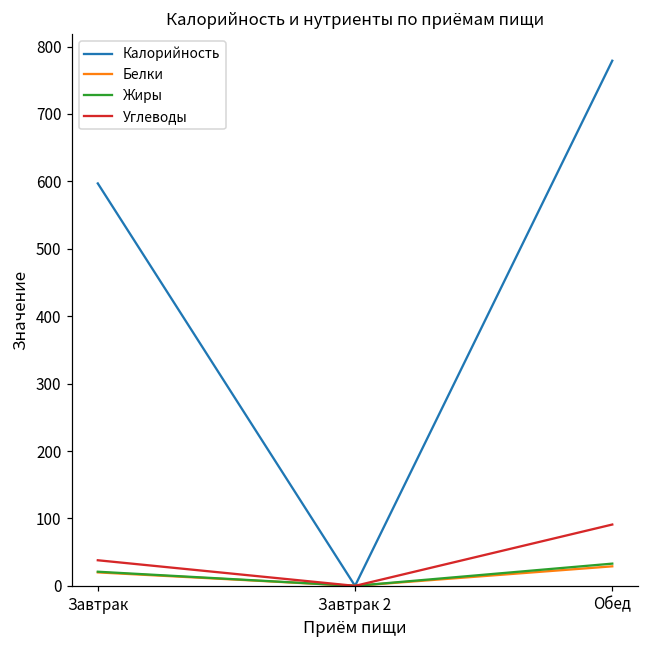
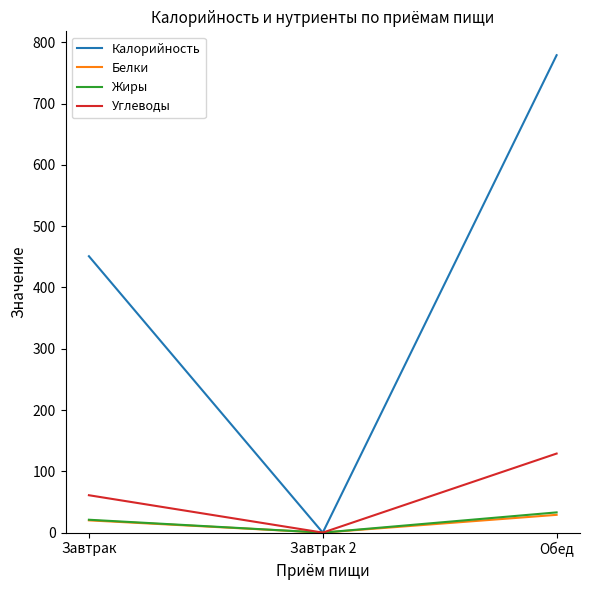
  {
    "Калорийность": {
-     "Завтрак": 600,
+     "Завтрак": 450,
      "Обед": 780
    },
    "Углеводы": {
-     "Завтрак": 40,
-     "Обед": 90
+     "Завтрак": 60,
+     "Обед": 130
    }
  }
